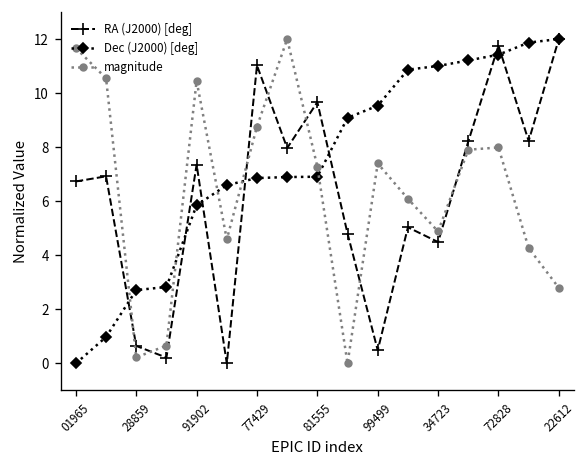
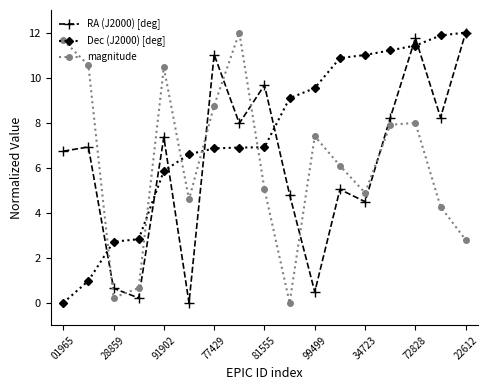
  {
    "magnitude": {
      "01965": 11.7,
      "28859": 0.2,
      "91902": 10.4,
      "77429": 8.8,
-     "81555": 7.3,
+     "81555": 5.1,
      "99499": 7.4,
      "34723": 4.9,
      "72828": 8.0,
      "22612": 2.8
    }
  }
